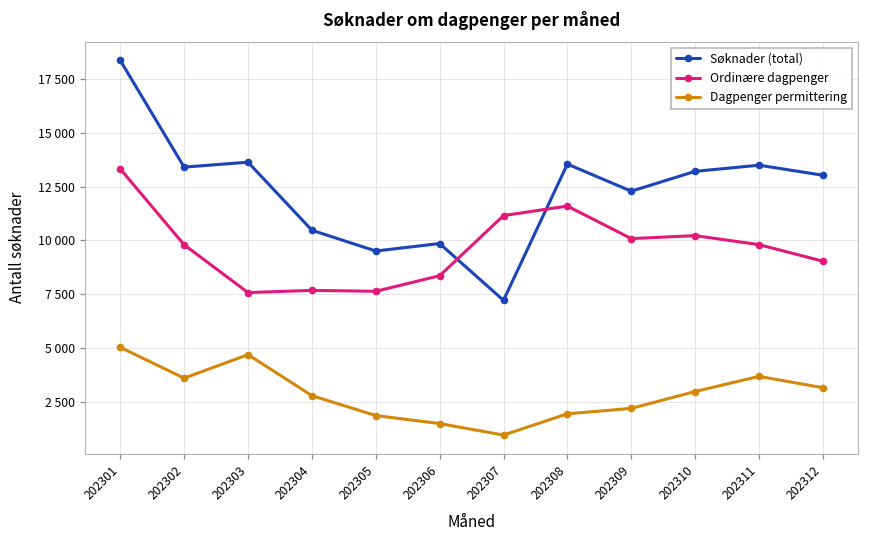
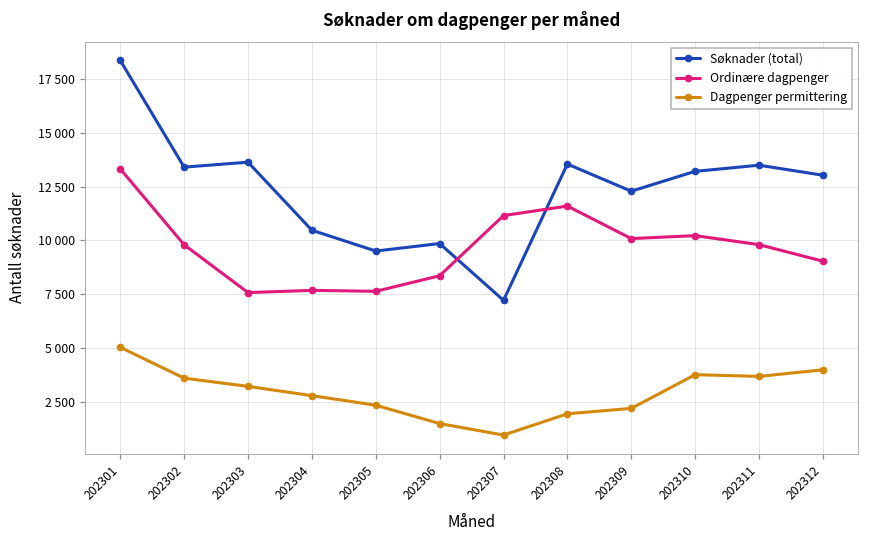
  {
    "Søknader (total)": {
      "202301": 18400,
      "202302": 13400,
      "202303": 13600,
      "202304": 10500,
      "202305": 9500,
      "202306": 9900,
      "202307": 7200,
      "202308": 13500,
      "202309": 12300,
      "202310": 13200,
      "202311": 13500,
      "202312": 13000
    },
    "Ordinære dagpenger": {
      "202301": 13300,
      "202302": 9800,
      "202303": 7600,
      "202304": 7700,
      "202305": 7600,
      "202306": 8400,
      "202307": 11200,
      "202308": 11600,
      "202309": 10100,
      "202310": 10200,
      "202311": 9800,
      "202312": 9000
    },
    "Dagpenger permittering": {
      "202301": 5000,
      "202302": 3600,
-     "202303": 4700,
+     "202303": 3200,
      "202304": 2800,
-     "202305": 1900,
+     "202305": 2400,
      "202306": 1500,
      "202307": 1000,
      "202308": 2000,
      "202309": 2200,
-     "202310": 3000,
+     "202310": 3800,
      "202311": 3700,
-     "202312": 3200
+     "202312": 4000
    }
  }
